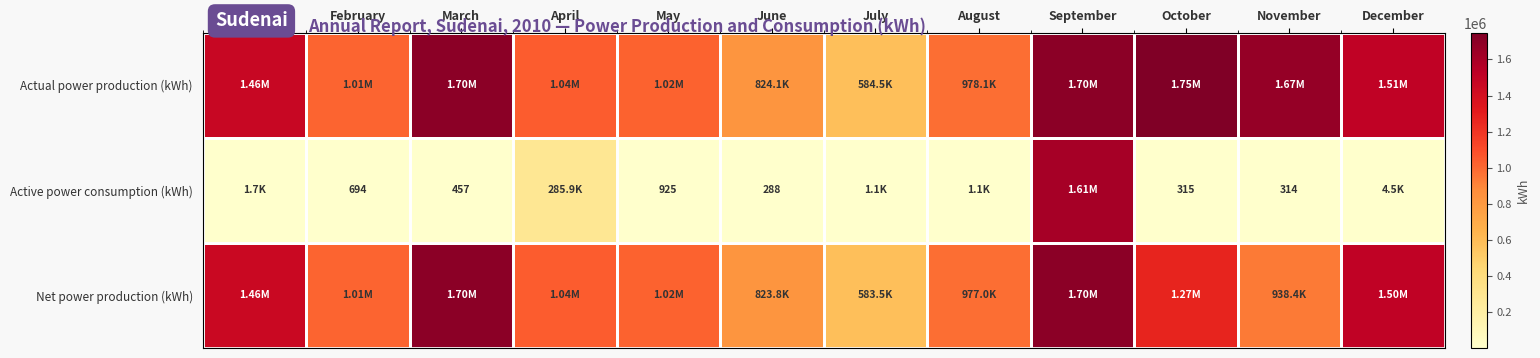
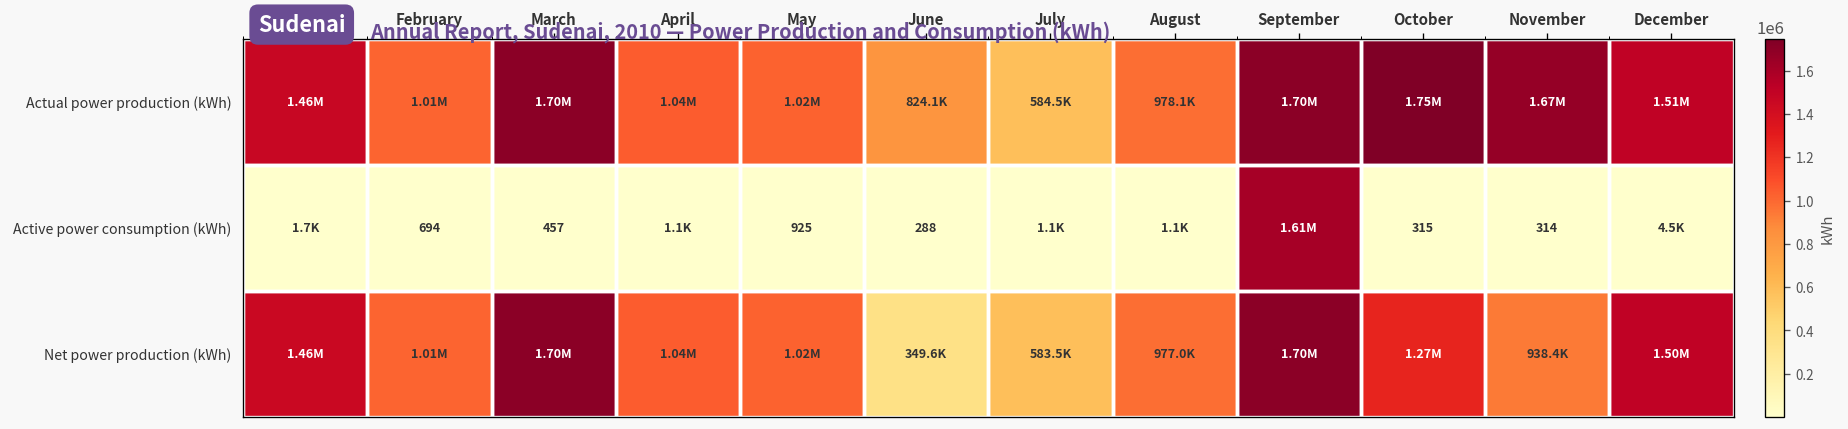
  {
    "Actual power production (kWh)": {
      "January": "1.46M",
      "February": "1.01M",
      "March": "1.70M",
      "April": "1.04M",
      "May": "1.02M",
      "June": "824.1K",
      "July": "584.5K",
      "August": "978.1K",
      "September": "1.70M",
      "October": "1.75M",
      "November": "1.67M",
      "December": "1.51M"
    },
    "Active power consumption (kWh)": {
      "January": "1.7K",
      "February": "694",
      "March": "457",
-     "April": "285.9K",
+     "April": "1.1K",
      "May": "925",
      "June": "288",
      "July": "1.1K",
      "August": "1.1K",
      "September": "1.61M",
      "October": "315",
      "November": "314",
      "December": "4.5K"
    },
    "Net power production (kWh)": {
      "January": "1.46M",
      "February": "1.01M",
      "March": "1.70M",
      "April": "1.04M",
      "May": "1.02M",
-     "June": "823.8K",
+     "June": "349.6K",
      "July": "583.5K",
      "August": "977.0K",
      "September": "1.70M",
      "October": "1.27M",
      "November": "938.4K",
      "December": "1.50M"
    }
  }
